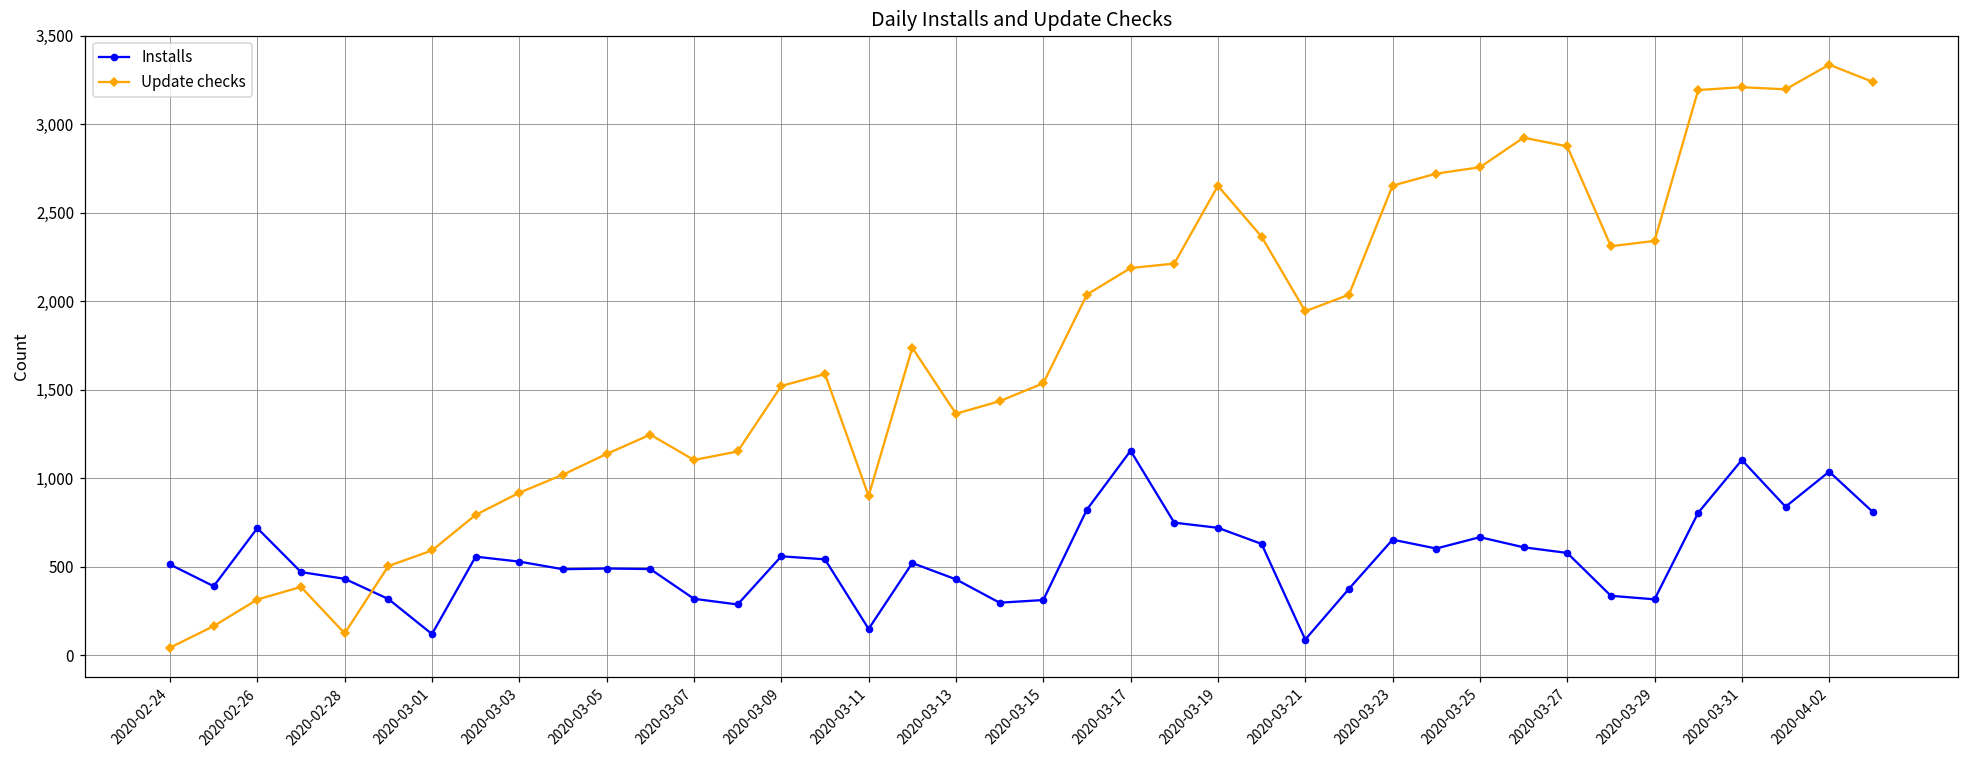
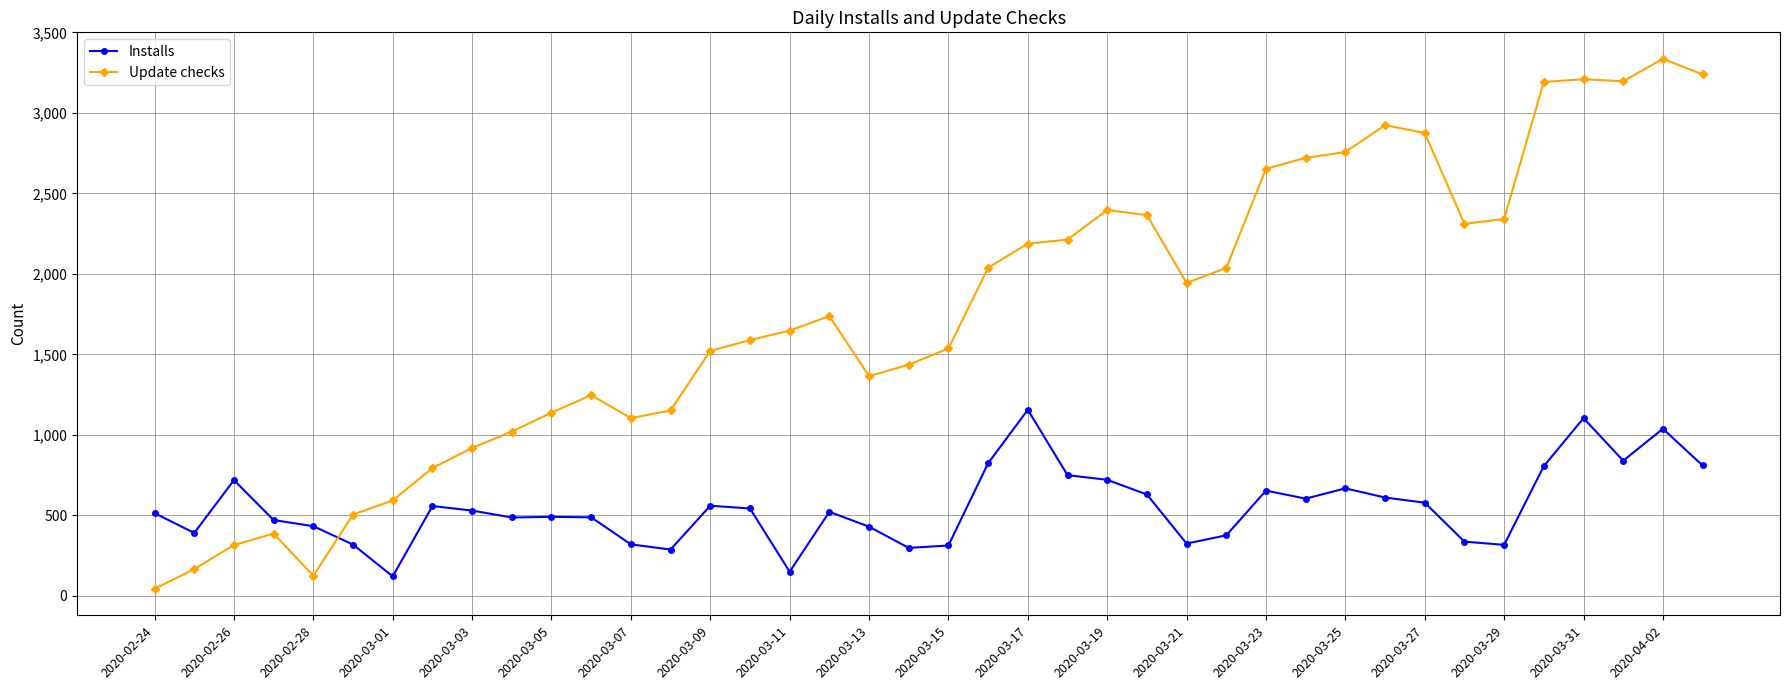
  {
    "Installs": {
      "2020-02-24": "510",
      "2020-02-26": "720",
      "2020-02-28": "430",
      "2020-03-01": "120",
      "2020-03-03": "530",
      "2020-03-05": "490",
      "2020-03-07": "320",
      "2020-03-09": "560",
      "2020-03-11": "150",
      "2020-03-13": "430",
      "2020-03-15": "310",
      "2020-03-17": "1,160",
      "2020-03-19": "720",
-     "2020-03-21": "90",
+     "2020-03-21": "330",
      "2020-03-23": "650",
      "2020-03-25": "670",
      "2020-03-27": "580",
      "2020-03-29": "320",
      "2020-03-31": "1,100",
      "2020-04-02": "1,040"
    },
    "Update checks": {
      "2020-02-24": "40",
      "2020-02-26": "320",
      "2020-02-28": "130",
      "2020-03-01": "590",
      "2020-03-03": "920",
      "2020-03-05": "1,140",
      "2020-03-07": "1,100",
      "2020-03-09": "1,520",
-     "2020-03-11": "900",
+     "2020-03-11": "1,650",
      "2020-03-13": "1,370",
      "2020-03-15": "1,540",
      "2020-03-17": "2,190",
-     "2020-03-19": "2,650",
+     "2020-03-19": "2,400",
      "2020-03-21": "1,940",
      "2020-03-23": "2,650",
      "2020-03-25": "2,760",
      "2020-03-27": "2,880",
      "2020-03-29": "2,340",
      "2020-03-31": "3,210",
      "2020-04-02": "3,340"
    }
  }
